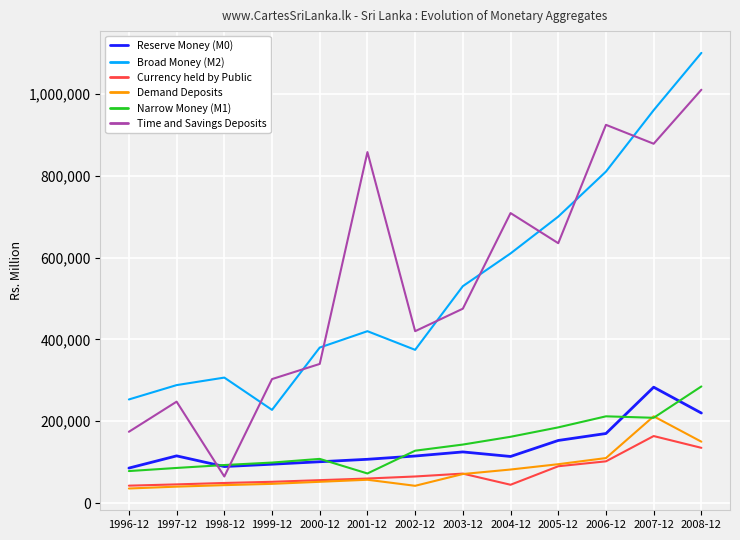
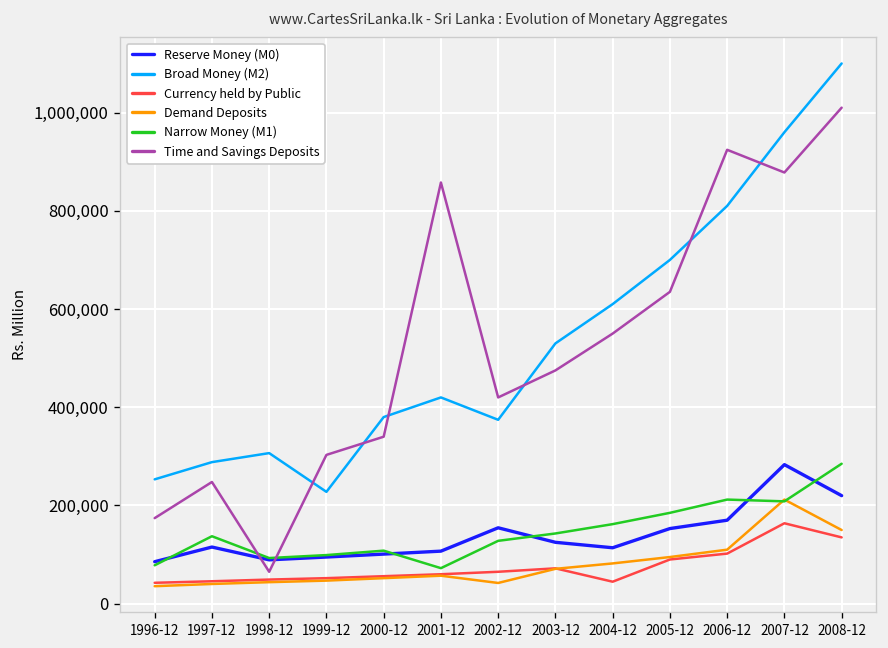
  {
    "Reserve Money (M0)": {
      "1996-12": "90,000",
      "1997-12": "120,000",
      "2000-12": "100,000",
      "2001-12": "110,000",
-     "2002-12": "120,000",
+     "2002-12": "150,000",
      "2003-12": "130,000",
      "2004-12": "110,000",
      "2005-12": "150,000",
      "2006-12": "170,000",
      "2007-12": "280,000",
      "2008-12": "220,000"
    },
    "Broad Money (M2)": {
      "1996-12": "250,000",
      "1997-12": "290,000",
      "1998-12": "310,000",
      "1999-12": "230,000",
      "2000-12": "380,000",
      "2001-12": "420,000",
      "2002-12": "370,000",
      "2003-12": "530,000",
      "2004-12": "610,000",
      "2005-12": "700,000",
      "2006-12": "810,000",
      "2007-12": "960,000",
      "2008-12": "1,100,000"
    },
    "Currency held by Public": {
      "1996-12": "40,000",
      "2002-12": "70,000",
      "2004-12": "40,000",
      "2006-12": "100,000",
      "2007-12": "160,000",
      "2008-12": "140,000"
    },
    "Demand Deposits": {
      "1996-12": "40,000",
      "2002-12": "40,000",
      "2004-12": "80,000",
      "2006-12": "110,000",
      "2008-12": "150,000"
    },
    "Narrow Money (M1)": {
      "1996-12": "80,000",
-     "1997-12": "90,000",
+     "1997-12": "140,000",
      "2000-12": "110,000",
      "2001-12": "70,000",
      "2002-12": "130,000",
      "2003-12": "140,000",
      "2004-12": "160,000",
      "2005-12": "190,000",
      "2006-12": "210,000",
      "2008-12": "290,000"
    },
    "Time and Savings Deposits": {
      "1996-12": "170,000",
      "1997-12": "250,000",
      "1998-12": "60,000",
      "1999-12": "300,000",
      "2000-12": "340,000",
      "2001-12": "860,000",
      "2002-12": "420,000",
      "2003-12": "480,000",
-     "2004-12": "710,000",
+     "2004-12": "550,000",
      "2005-12": "640,000",
      "2006-12": "920,000",
      "2007-12": "880,000",
      "2008-12": "1,010,000"
    }
  }
